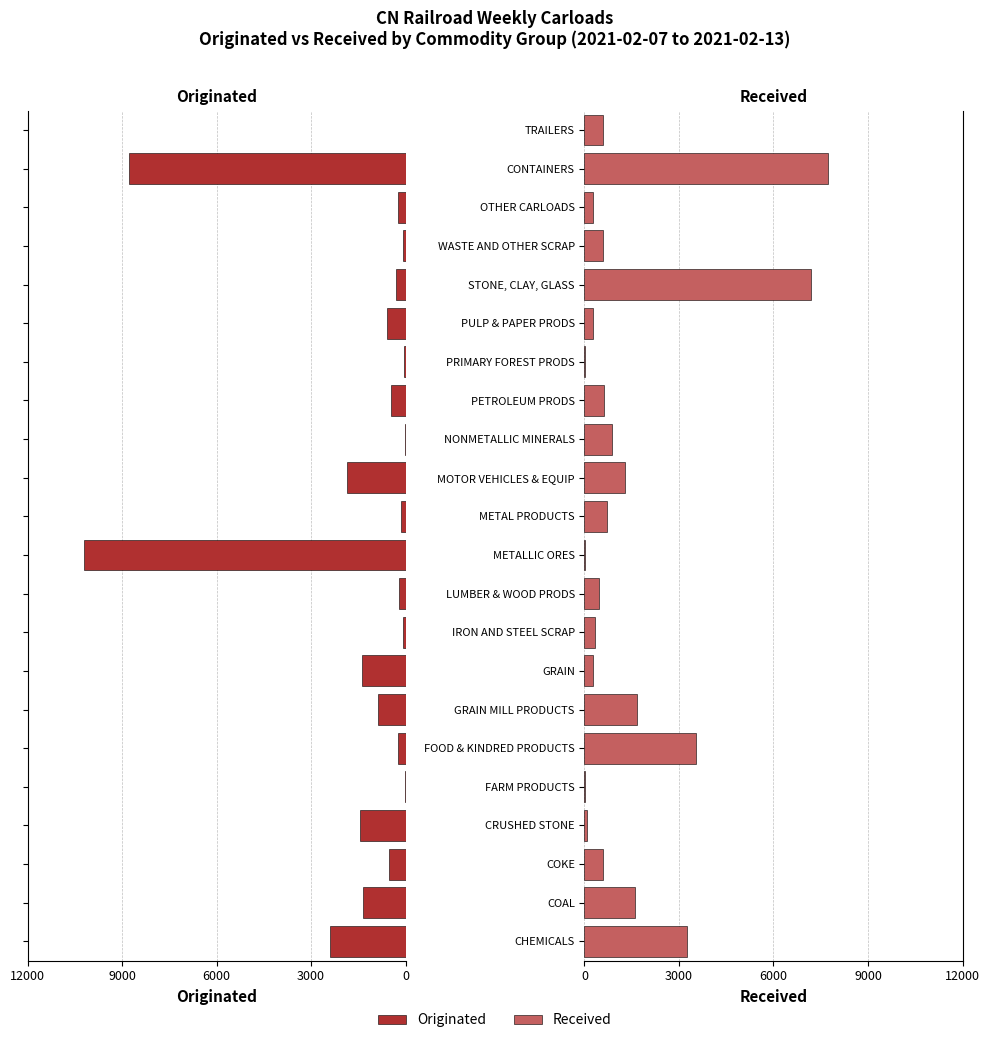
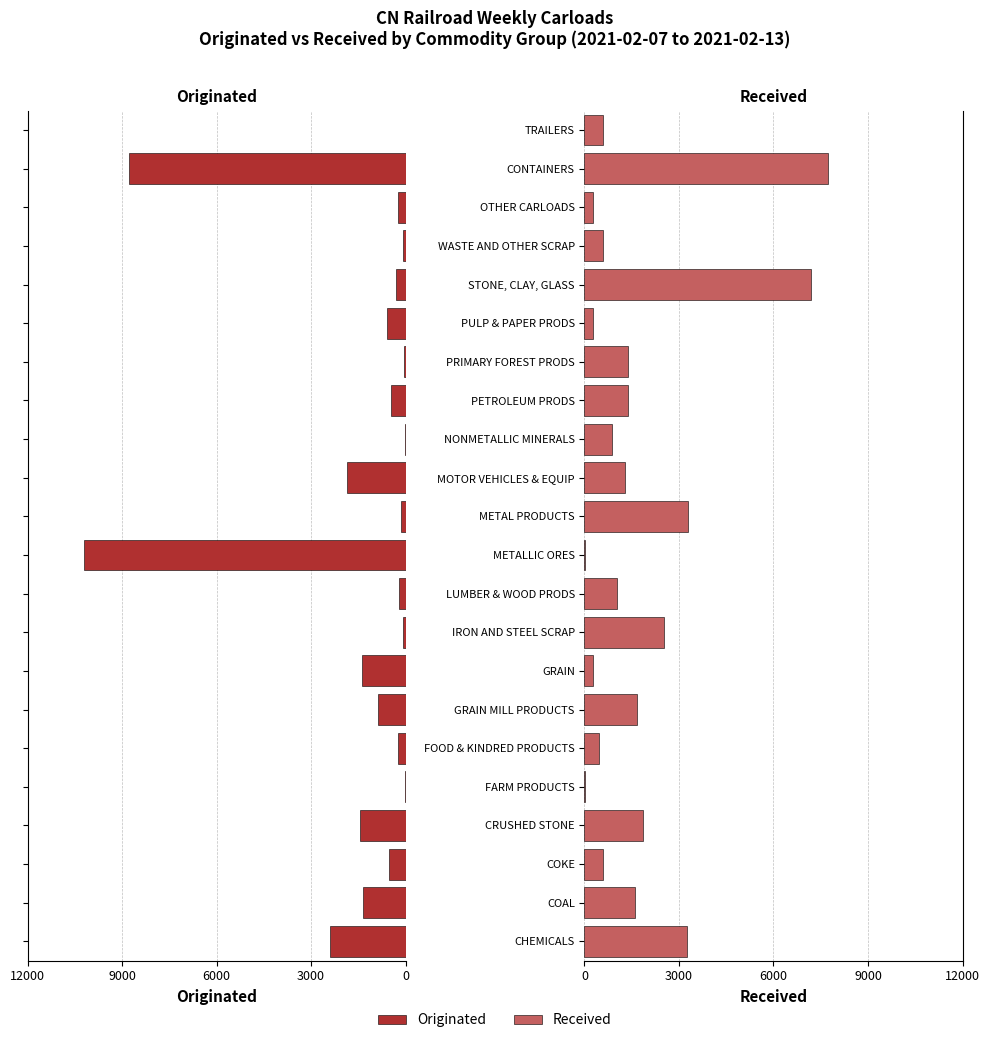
  {
    "Received": {
      "TRAILERS": 600,
      "CONTAINERS": 7700,
      "OTHER CARLOADS": 300,
      "WASTE AND OTHER SCRAP": 600,
      "STONE, CLAY, GLASS": 7200,
      "PULP & PAPER PRODS": 300,
-     "PRIMARY FOREST PRODS": 0,
-     "PETROLEUM PRODS": 600,
+     "PRIMARY FOREST PRODS": 1400,
+     "PETROLEUM PRODS": 1400,
      "NONMETALLIC MINERALS": 900,
      "MOTOR VEHICLES & EQUIP": 1300,
-     "METAL PRODUCTS": 700,
-     "LUMBER & WOOD PRODS": 500,
-     "IRON AND STEEL SCRAP": 300,
+     "METAL PRODUCTS": 3300,
+     "LUMBER & WOOD PRODS": 1000,
+     "IRON AND STEEL SCRAP": 2500,
      "GRAIN": 300,
      "GRAIN MILL PRODUCTS": 1700,
-     "FOOD & KINDRED PRODUCTS": 3500,
-     "CRUSHED STONE": 100,
+     "FOOD & KINDRED PRODUCTS": 500,
+     "CRUSHED STONE": 1900,
      "COKE": 600,
      "COAL": 1600,
      "CHEMICALS": 3300
    }
  }
